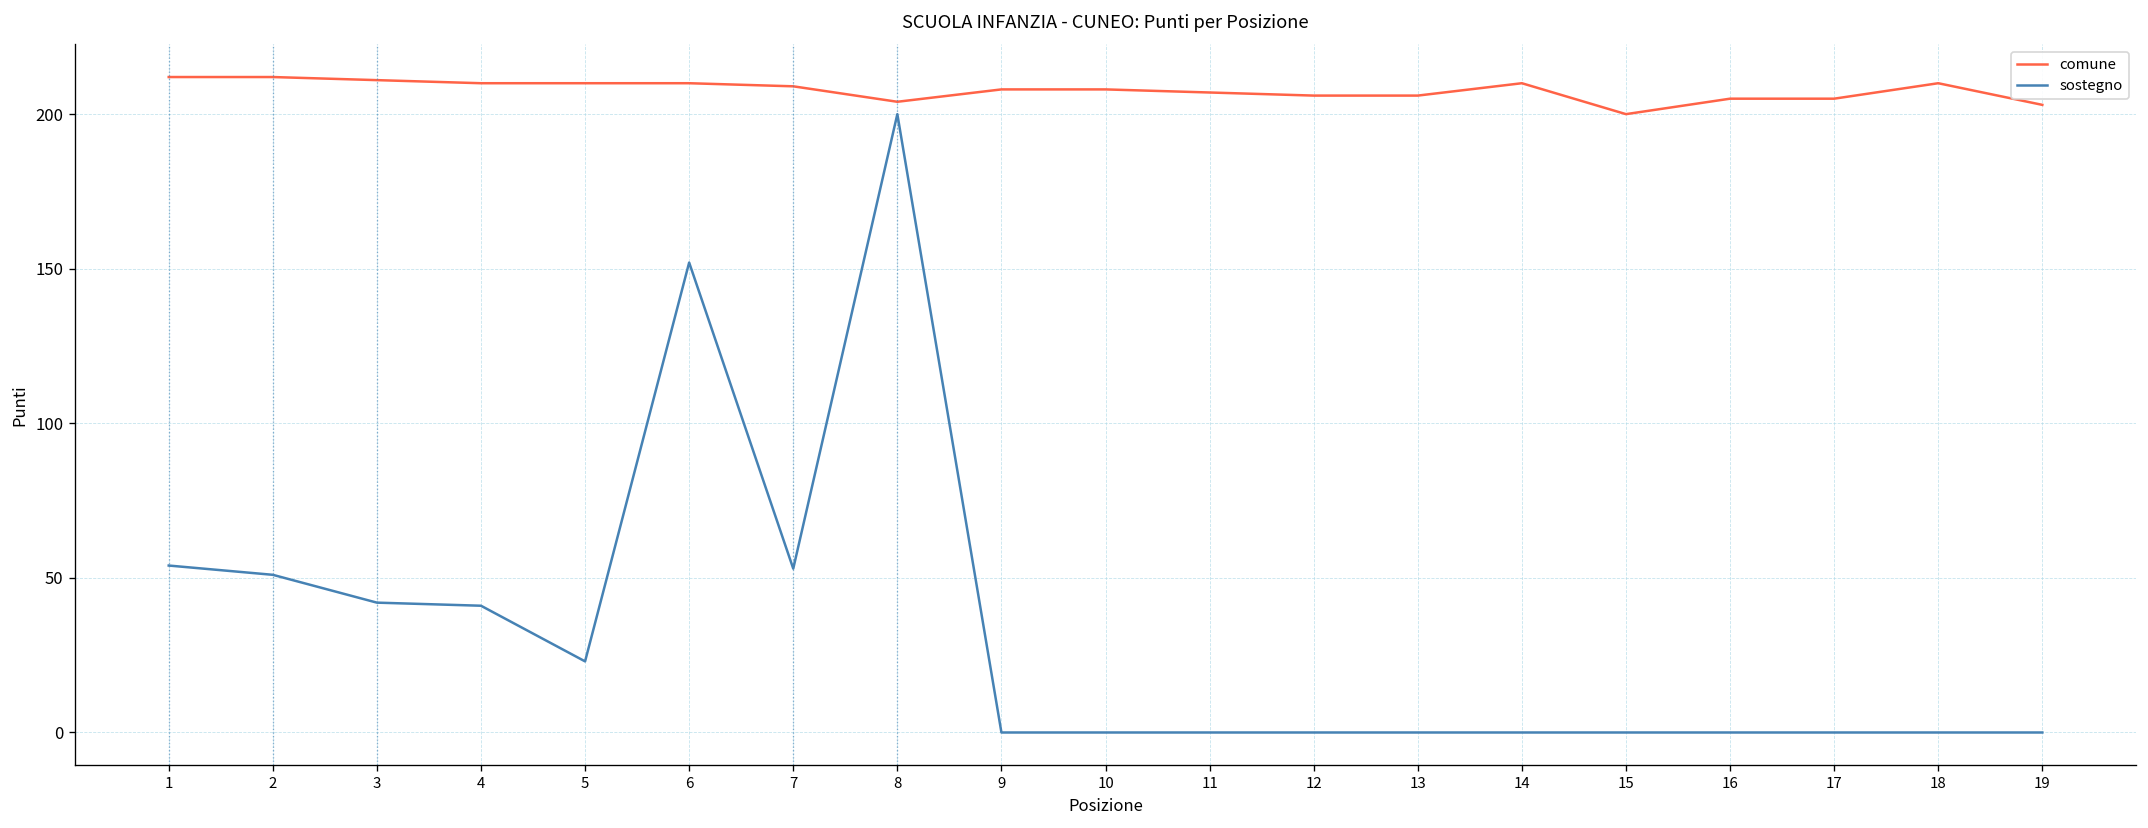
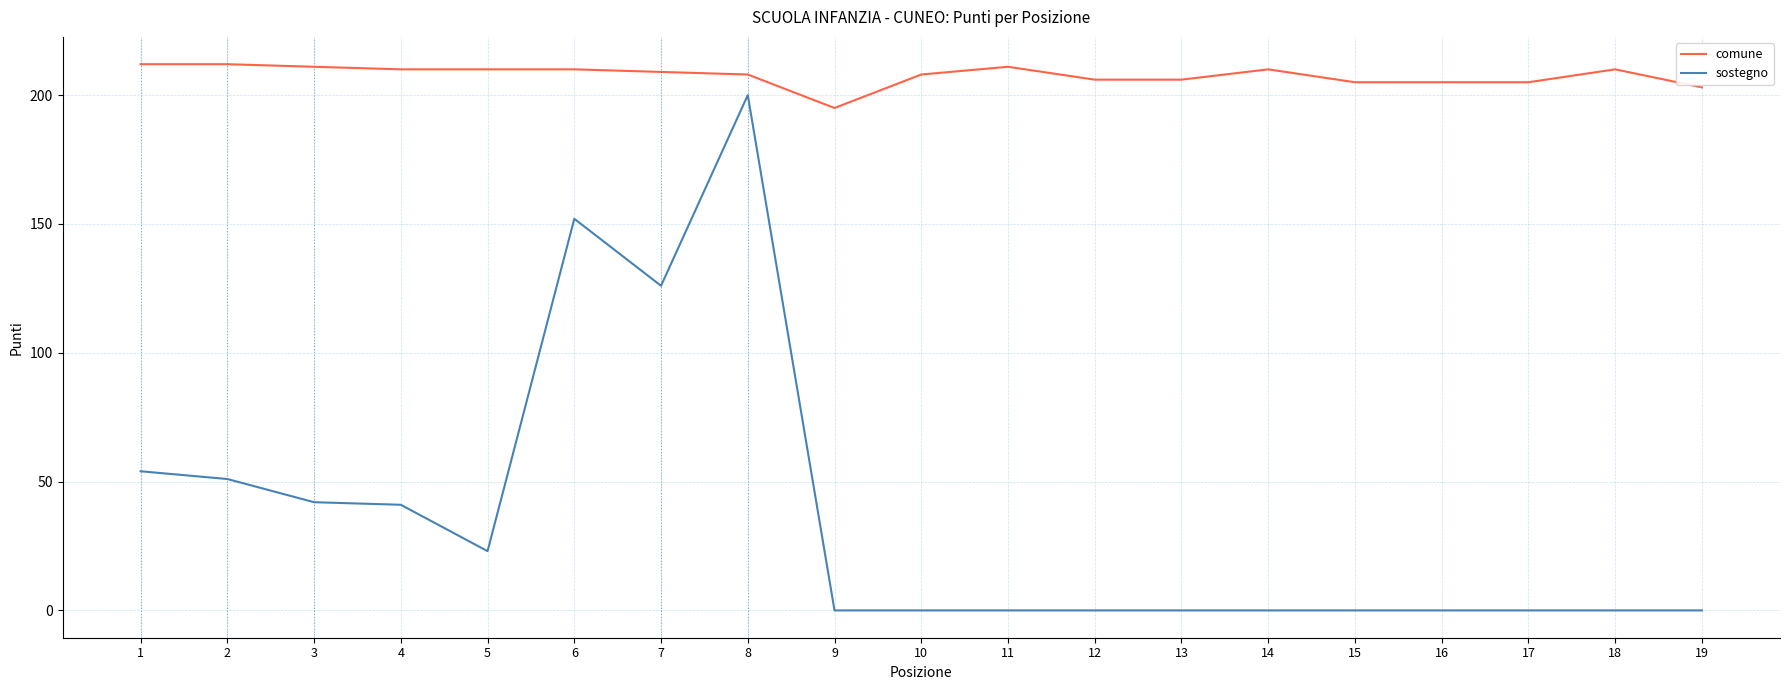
  {
    "comune": {
      "1": 212,
      "2": 212,
      "3": 211,
      "4": 210,
      "5": 210,
      "6": 210,
      "7": 209,
-     "8": 204,
-     "9": 208,
+     "8": 208,
+     "9": 195,
      "10": 208,
-     "11": 207,
+     "11": 211,
      "12": 206,
      "13": 206,
      "14": 210,
-     "15": 200,
+     "15": 205,
      "16": 205,
      "17": 205,
      "18": 210,
      "19": 203
    },
    "sostegno": {
      "1": 54,
      "2": 51,
      "3": 42,
      "4": 41,
      "5": 23,
      "6": 152,
-     "7": 53,
+     "7": 126,
      "8": 200,
      "9": 0,
      "10": 0,
      "11": 0,
      "12": 0,
      "13": 0,
      "14": 0,
      "15": 0,
      "16": 0,
      "17": 0,
      "18": 0,
      "19": 0
    }
  }
